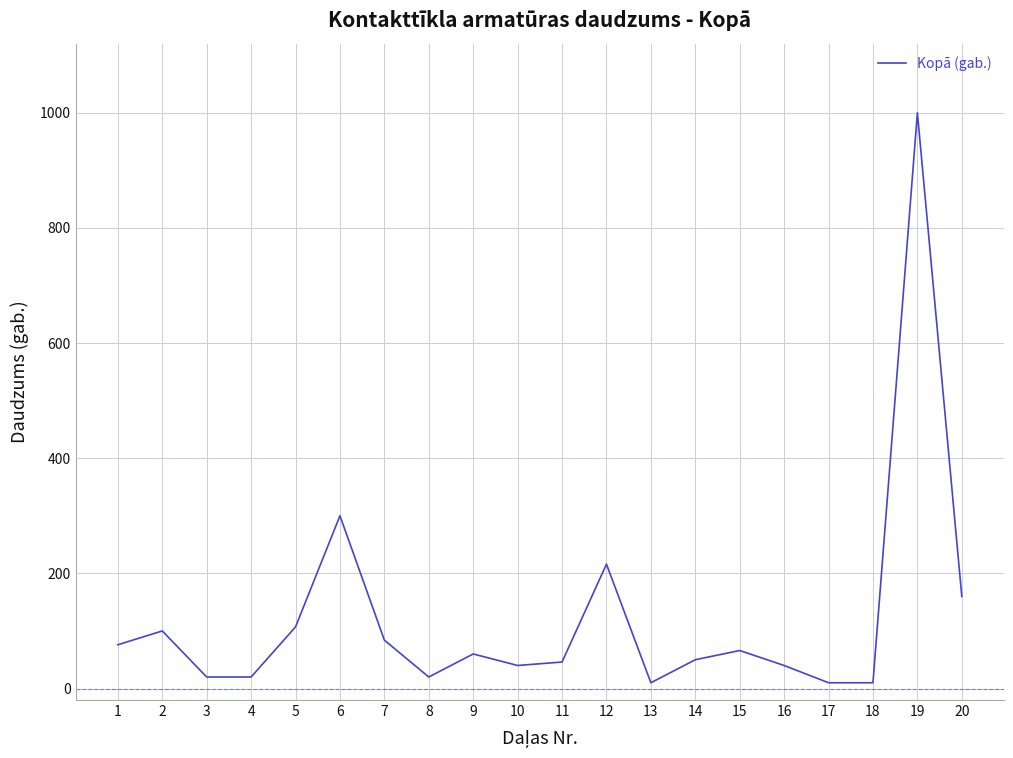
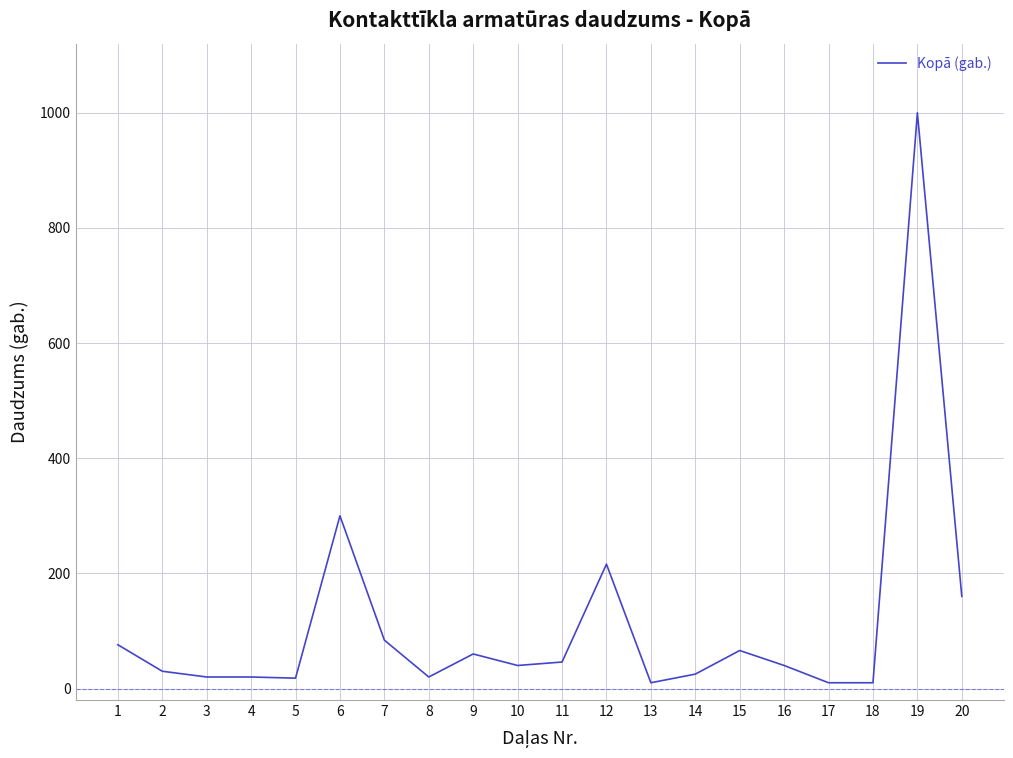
  {
    "1": 80,
-   "2": 100,
+   "2": 30,
    "3": 20,
    "4": 20,
-   "5": 110,
+   "5": 20,
    "6": 300,
    "7": 80,
    "8": 20,
    "9": 60,
    "10": 40,
    "11": 50,
    "12": 220,
    "13": 10,
-   "14": 50,
+   "14": 30,
    "15": 70,
    "16": 40,
    "17": 10,
    "18": 10,
    "19": 1000,
    "20": 160
  }
